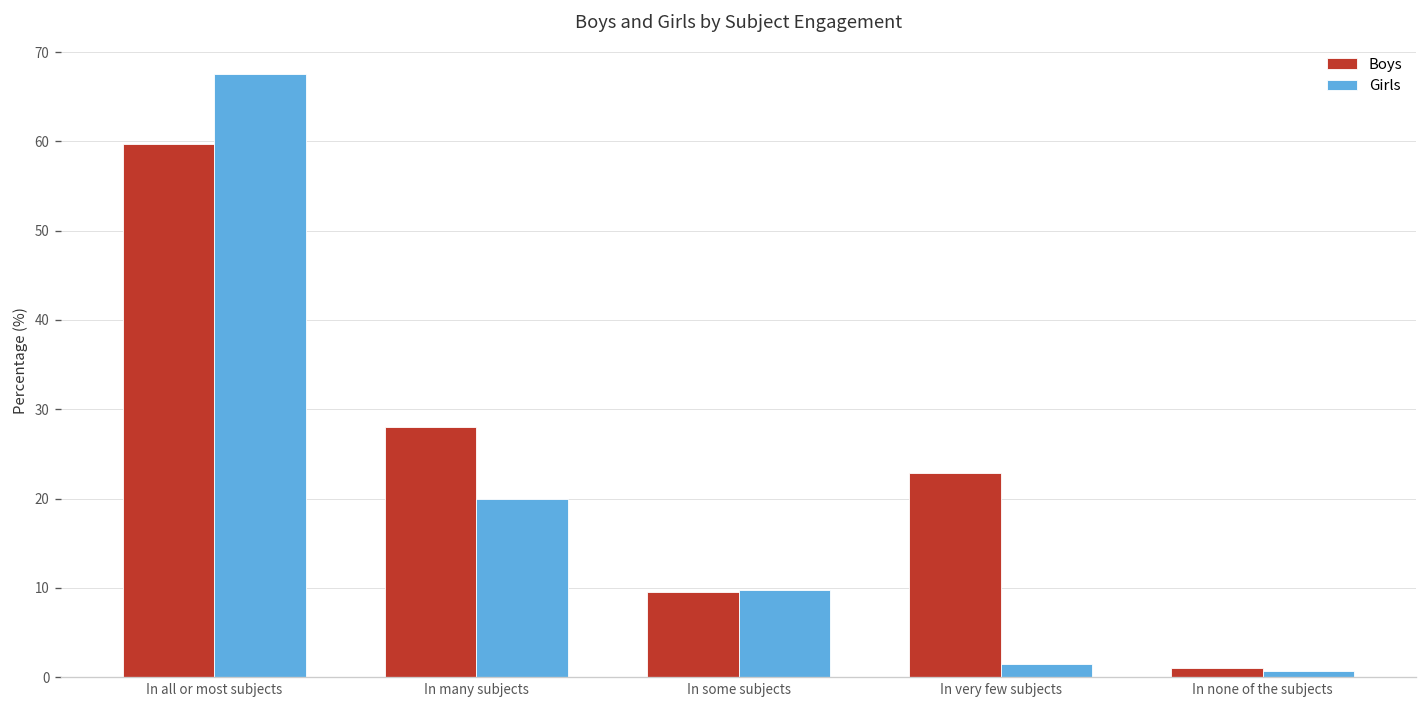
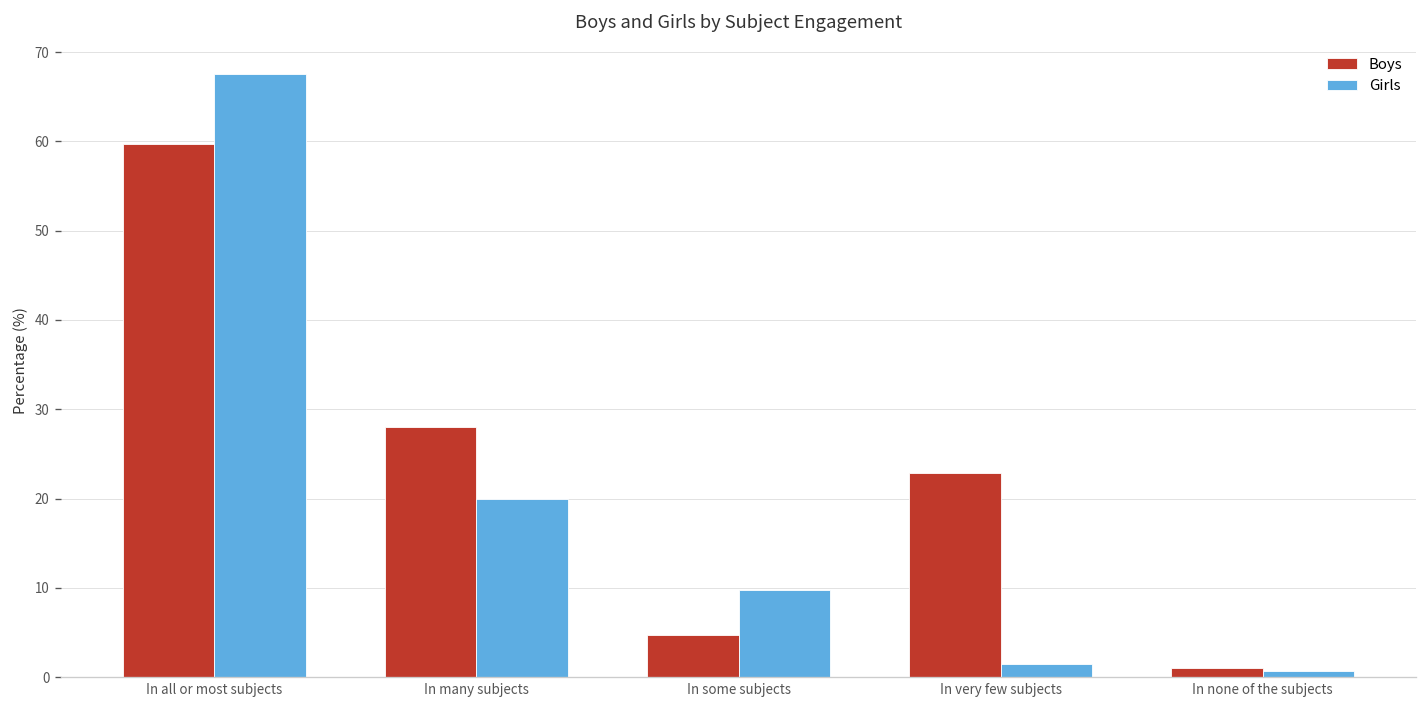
  {
    "Boys": {
      "In all or most subjects": 60,
      "In many subjects": 28,
-     "In some subjects": 10,
+     "In some subjects": 5,
      "In very few subjects": 23,
      "In none of the subjects": 1
    },
    "Girls": {
      "In all or most subjects": 68,
      "In many subjects": 20,
      "In some subjects": 10,
      "In very few subjects": 2,
      "In none of the subjects": 1
    }
  }
